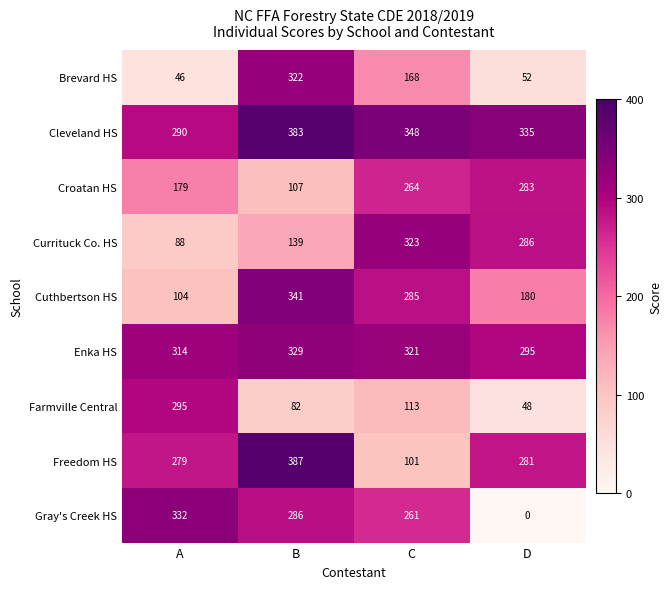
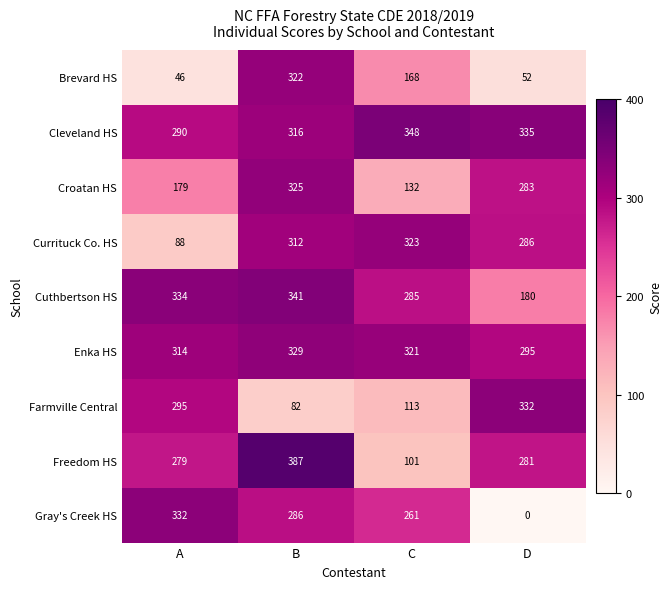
  {
    "Brevard HS": {
      "A": 46,
      "B": 322,
      "C": 168,
      "D": 52
    },
    "Cleveland HS": {
      "A": 290,
-     "B": 383,
+     "B": 316,
      "C": 348,
      "D": 335
    },
    "Croatan HS": {
      "A": 179,
-     "B": 107,
-     "C": 264,
+     "B": 325,
+     "C": 132,
      "D": 283
    },
    "Currituck Co. HS": {
      "A": 88,
-     "B": 139,
+     "B": 312,
      "C": 323,
      "D": 286
    },
    "Cuthbertson HS": {
-     "A": 104,
+     "A": 334,
      "B": 341,
      "C": 285,
      "D": 180
    },
    "Enka HS": {
      "A": 314,
      "B": 329,
      "C": 321,
      "D": 295
    },
    "Farmville Central": {
      "A": 295,
      "B": 82,
      "C": 113,
-     "D": 48
+     "D": 332
    },
    "Freedom HS": {
      "A": 279,
      "B": 387,
      "C": 101,
      "D": 281
    },
    "Gray's Creek HS": {
      "A": 332,
      "B": 286,
      "C": 261,
      "D": 0
    }
  }
